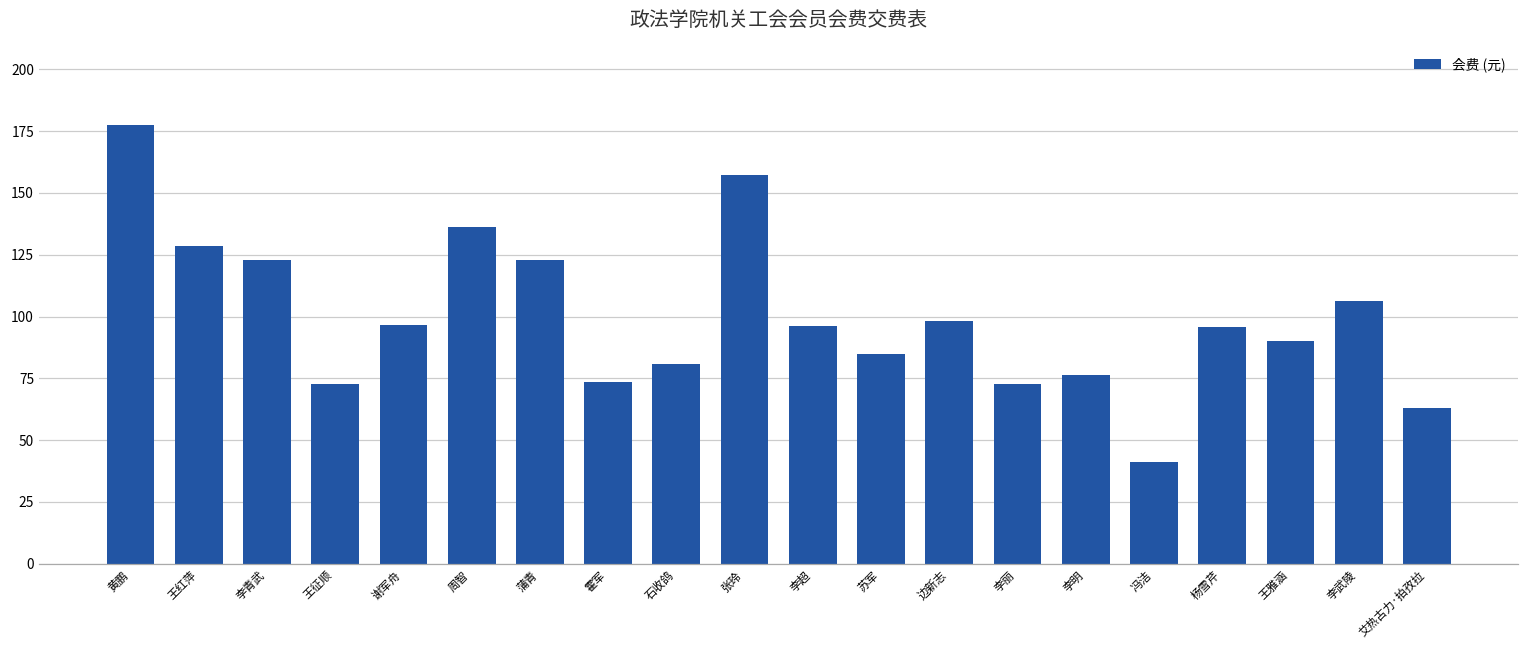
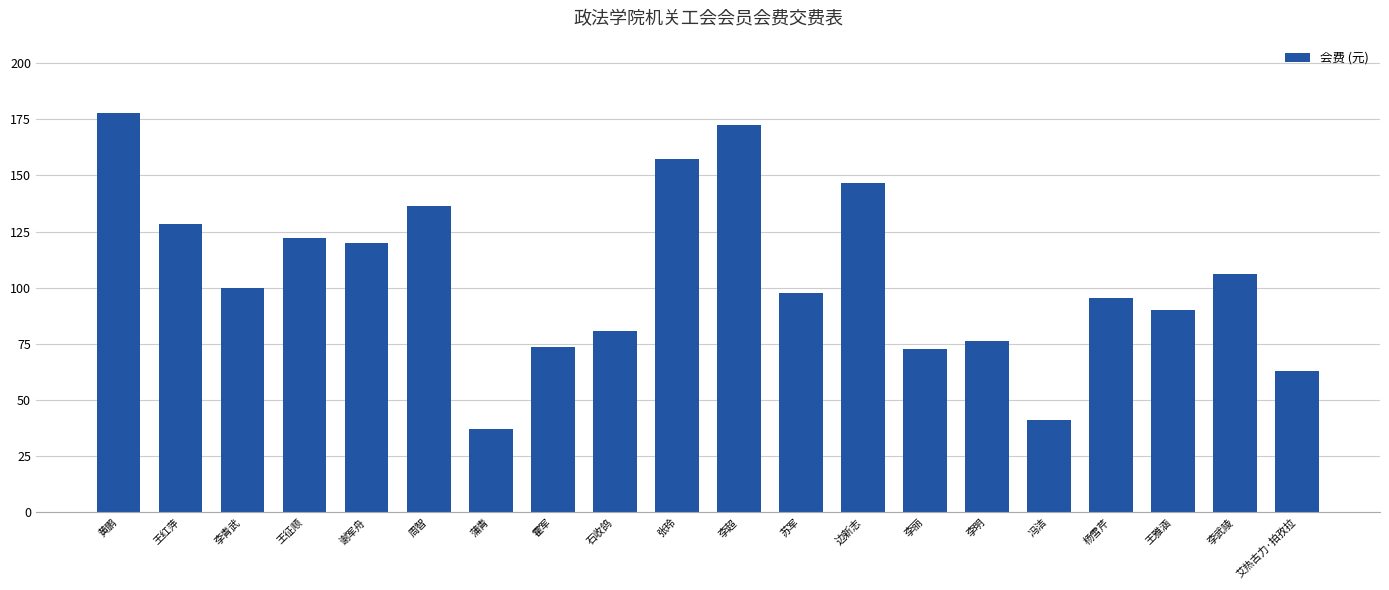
  {
    "黄鹏": 178,
    "王红萍": 128,
-   "李青武": 123,
-   "王征顺": 73,
-   "谢军舟": 97,
+   "李青武": 100,
+   "王征顺": 122,
+   "谢军舟": 120,
    "周智": 136,
-   "蒲青": 123,
+   "蒲青": 37,
    "霍军": 74,
    "石收鸽": 81,
    "张玲": 157,
-   "李超": 96,
-   "苏军": 85,
-   "边新志": 98,
+   "李超": 172,
+   "苏军": 98,
+   "边新志": 147,
    "李丽": 73,
    "李明": 76,
    "冯洁": 41,
    "杨雪芹": 96,
    "王雅涵": 90,
    "李武陵": 106,
    "艾热古力·拍孜拉": 63
  }
